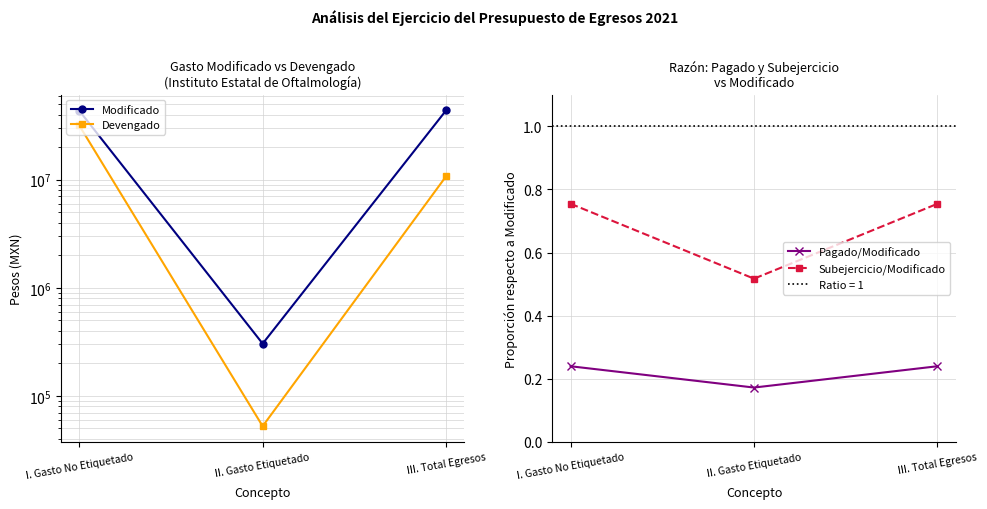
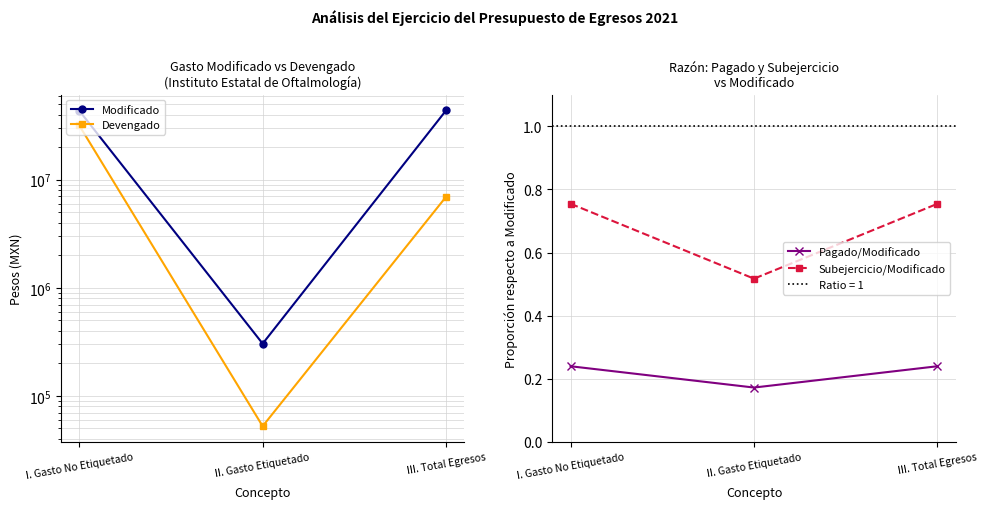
  {
    "Gasto Modificado vs Devengado (Instituto Estatal de Oftalmología)": {
      "Modificado": {
        "II. Gasto Etiquetado": 300000,
        "III. Total Egresos": 44000000
      },
      "Devengado": {
        "II. Gasto Etiquetado": 50000,
-       "III. Total Egresos": 11000000
+       "III. Total Egresos": 7000000
      }
    },
    "Razón: Pagado y Subejercicio vs Modificado": {
      "Pagado/Modificado": {
        "I. Gasto No Etiquetado": 0.24,
        "II. Gasto Etiquetado": 0.17,
        "III. Total Egresos": 0.24
      },
      "Subejercicio/Modificado": {
        "I. Gasto No Etiquetado": 0.75,
        "II. Gasto Etiquetado": 0.52,
        "III. Total Egresos": 0.75
      }
    }
  }
